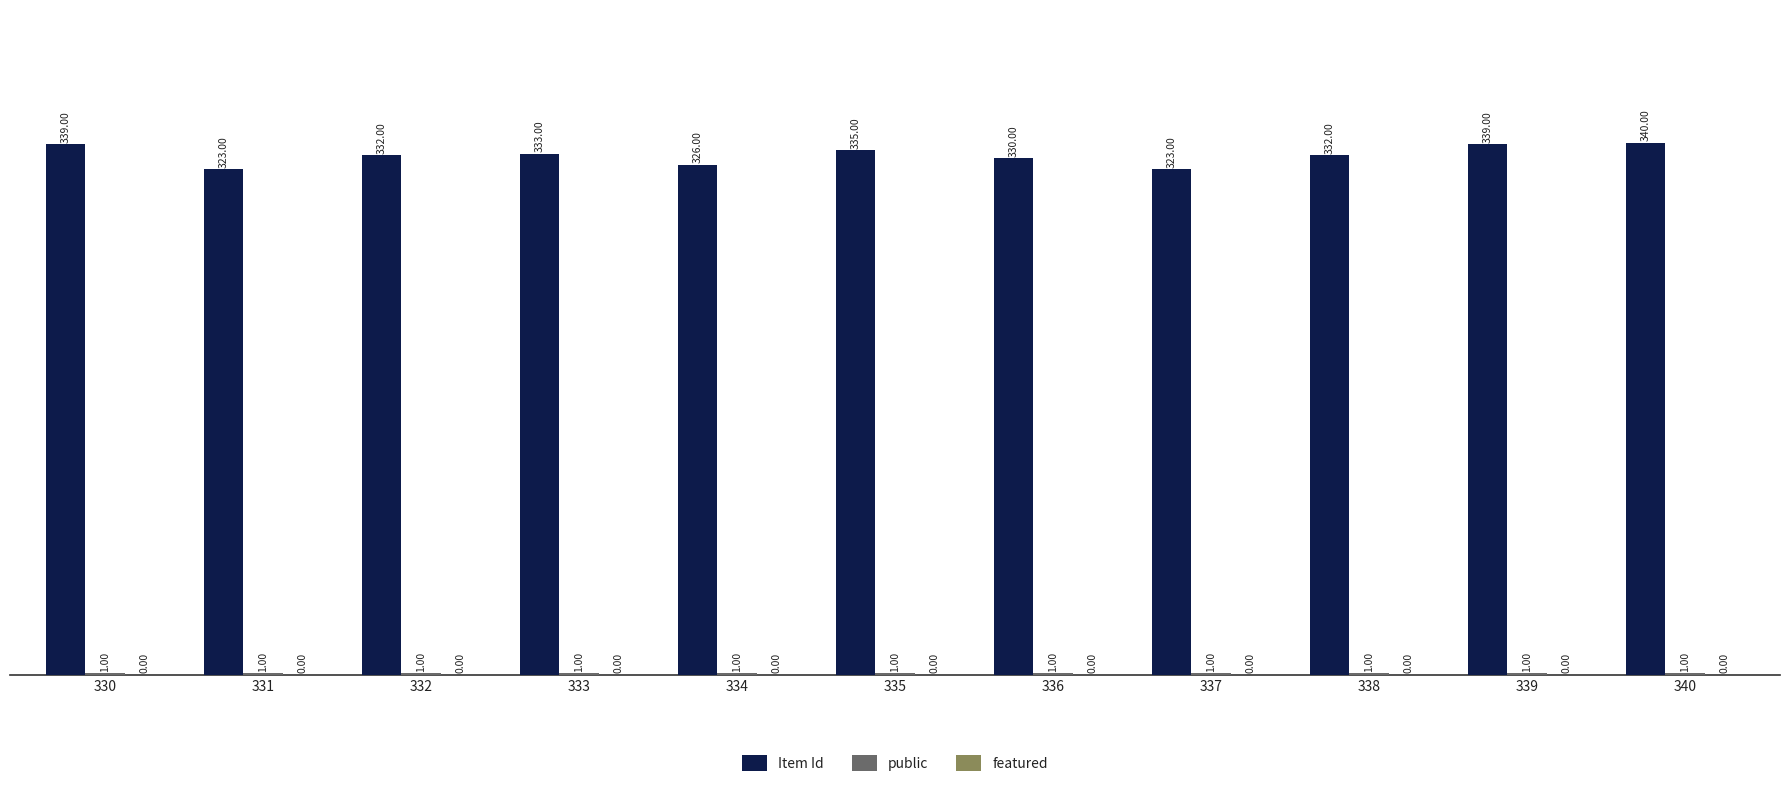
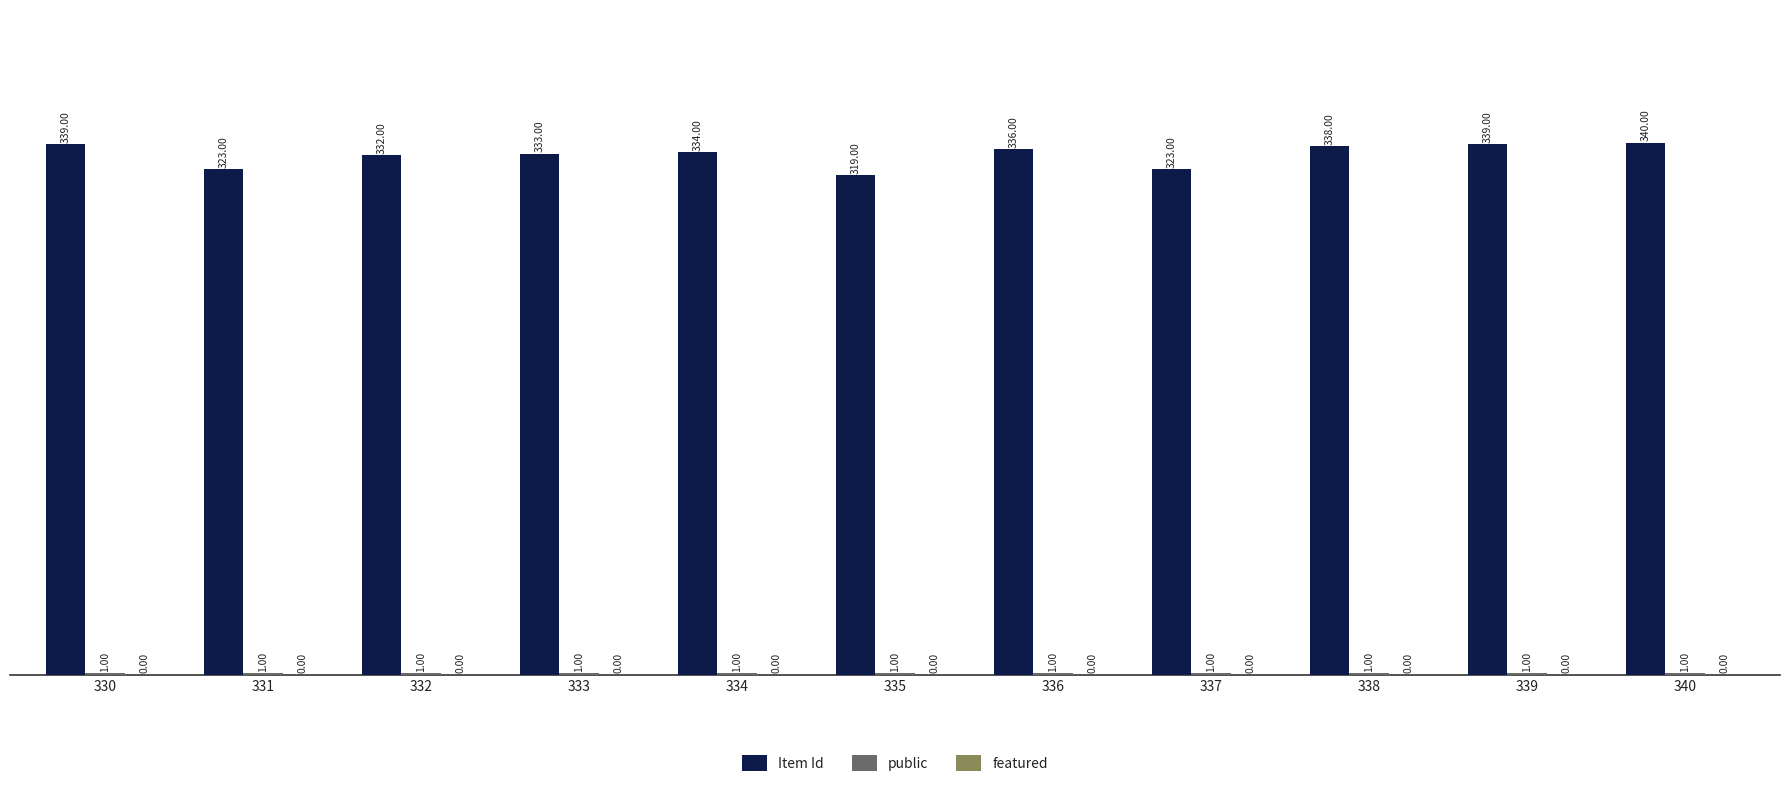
  {
    "Item Id": {
      "330": 339.00,
      "331": 323.00,
      "332": 332.00,
      "333": 333.00,
-     "334": 326.00,
-     "335": 335.00,
-     "336": 330.00,
+     "334": 334.00,
+     "335": 319.00,
+     "336": 336.00,
      "337": 323.00,
-     "338": 332.00,
+     "338": 338.00,
      "339": 339.00,
      "340": 340.00
    }
  }
